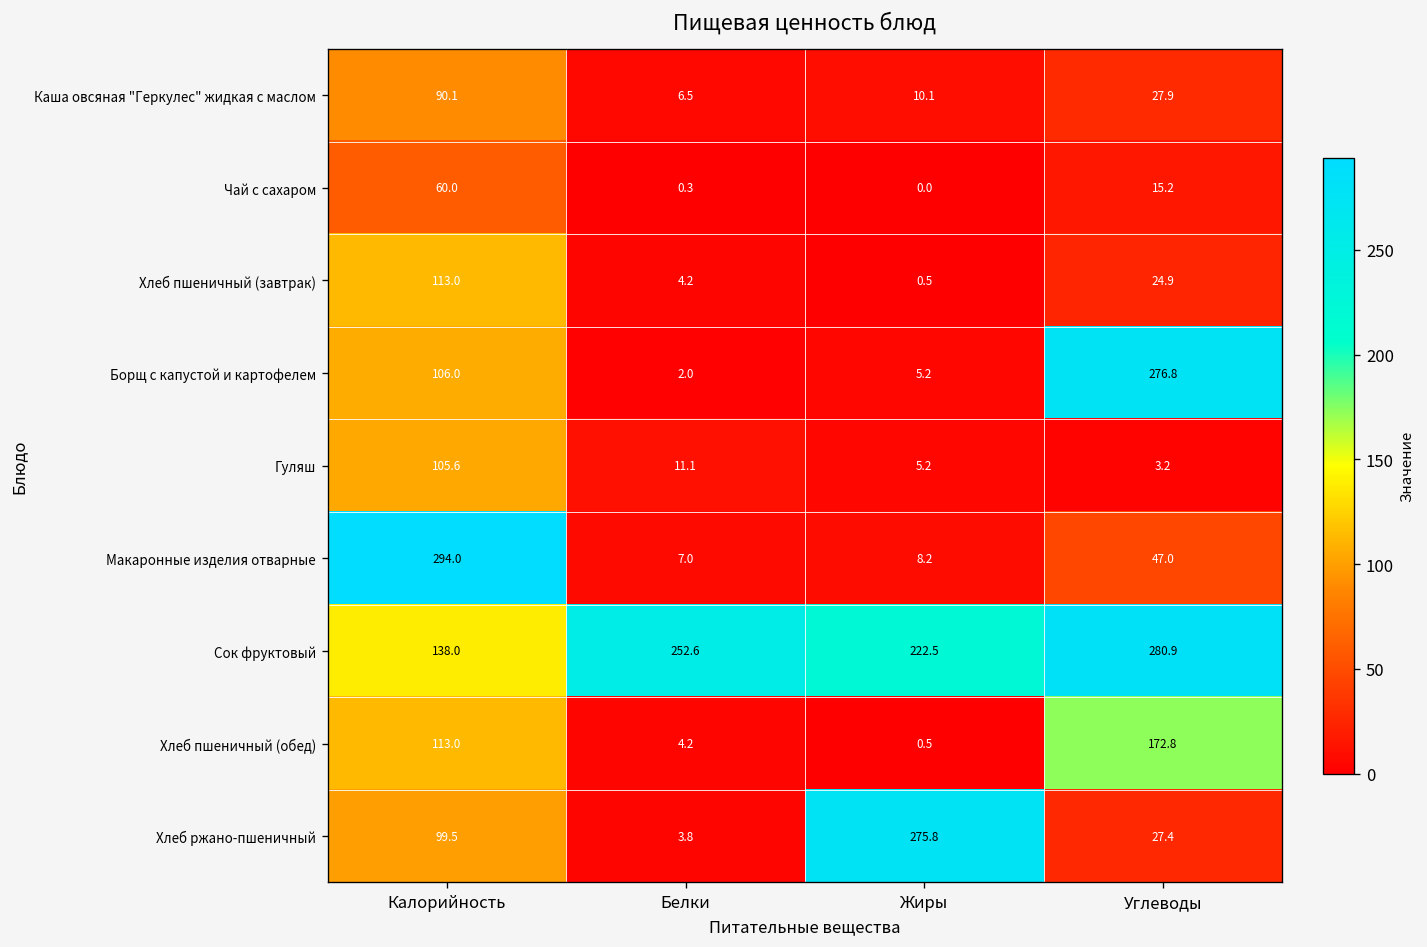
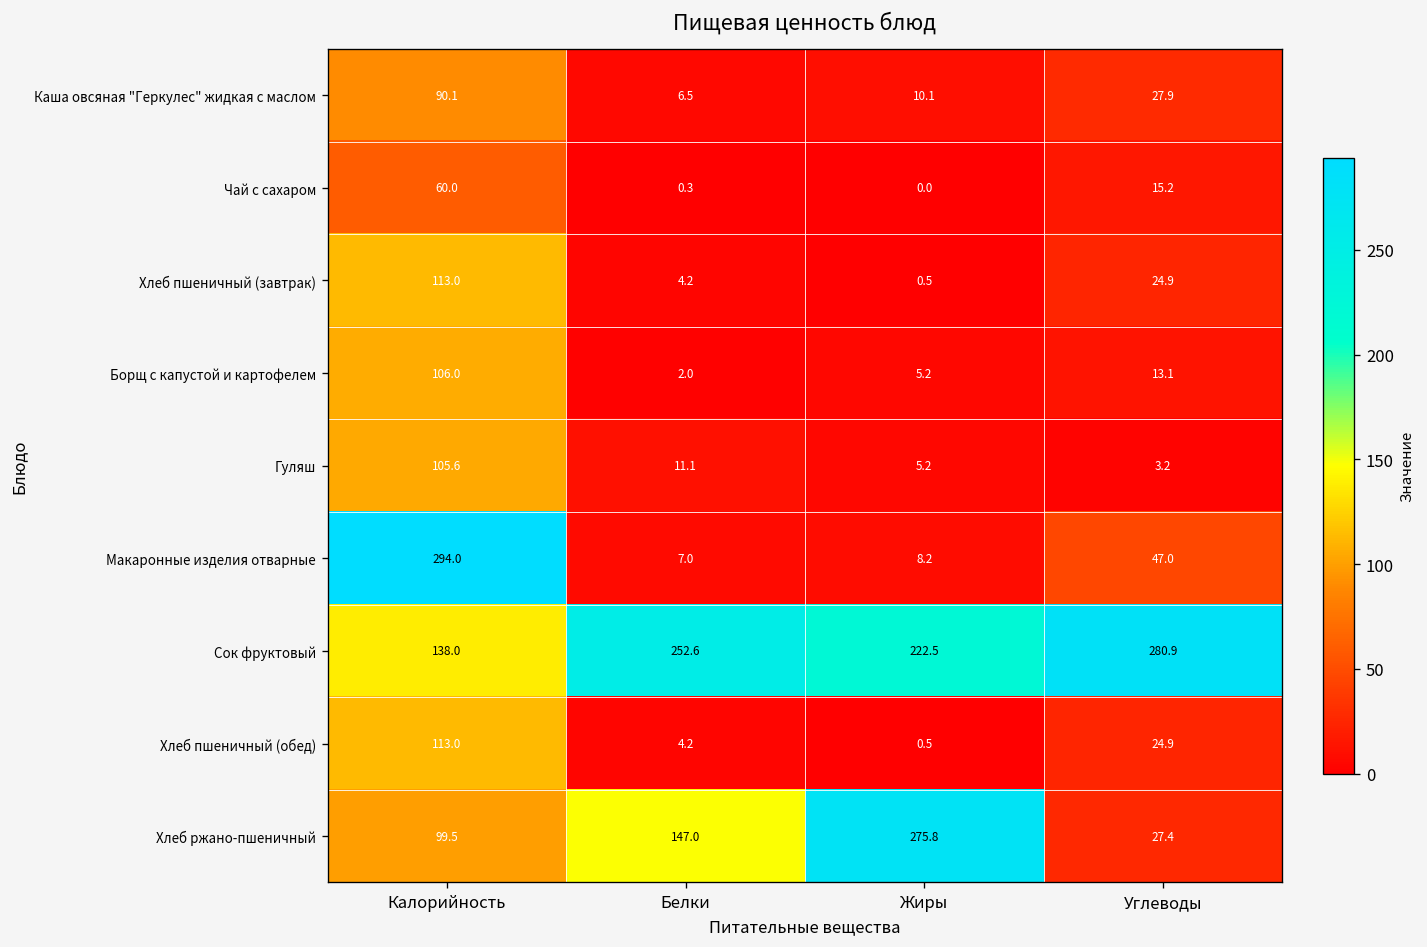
  {
    "Каша овсяная \"Геркулес\" жидкая с маслом": {
      "Калорийность": 90.1,
      "Белки": 6.5,
      "Жиры": 10.1,
      "Углеводы": 27.9
    },
    "Чай с сахаром": {
      "Калорийность": 60.0,
      "Белки": 0.3,
      "Жиры": 0.0,
      "Углеводы": 15.2
    },
    "Хлеб пшеничный (завтрак)": {
      "Калорийность": 113.0,
      "Белки": 4.2,
      "Жиры": 0.5,
      "Углеводы": 24.9
    },
    "Борщ с капустой и картофелем": {
      "Калорийность": 106.0,
      "Белки": 2.0,
      "Жиры": 5.2,
-     "Углеводы": 276.8
+     "Углеводы": 13.1
    },
    "Гуляш": {
      "Калорийность": 105.6,
      "Белки": 11.1,
      "Жиры": 5.2,
      "Углеводы": 3.2
    },
    "Макаронные изделия отварные": {
      "Калорийность": 294.0,
      "Белки": 7.0,
      "Жиры": 8.2,
      "Углеводы": 47.0
    },
    "Сок фруктовый": {
      "Калорийность": 138.0,
      "Белки": 252.6,
      "Жиры": 222.5,
      "Углеводы": 280.9
    },
    "Хлеб пшеничный (обед)": {
      "Калорийность": 113.0,
      "Белки": 4.2,
      "Жиры": 0.5,
-     "Углеводы": 172.8
+     "Углеводы": 24.9
    },
    "Хлеб ржано-пшеничный": {
      "Калорийность": 99.5,
-     "Белки": 3.8,
+     "Белки": 147.0,
      "Жиры": 275.8,
      "Углеводы": 27.4
    }
  }
